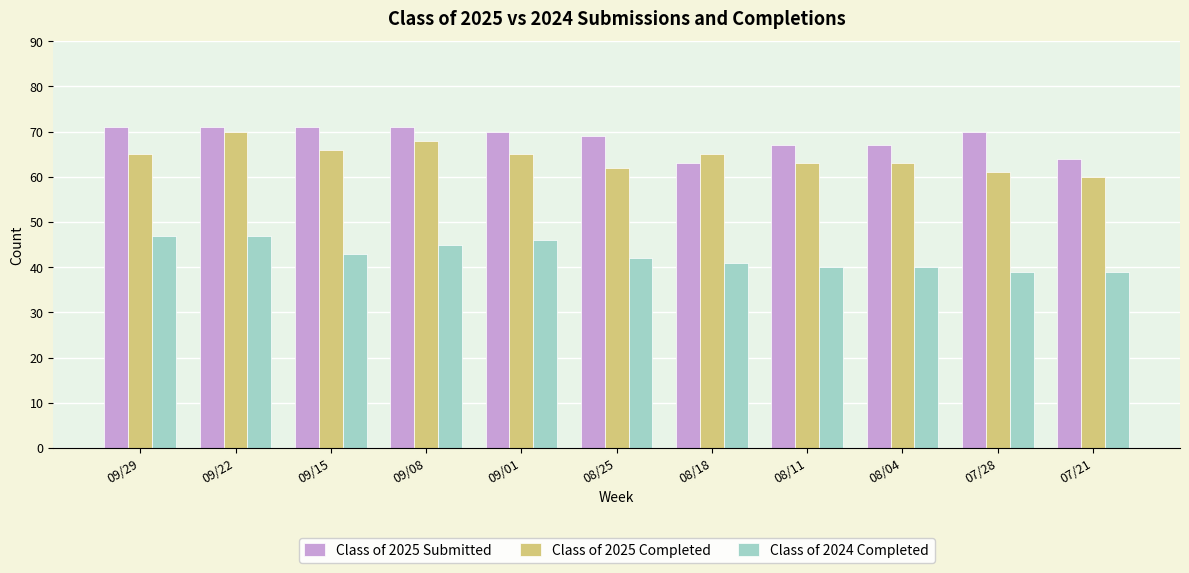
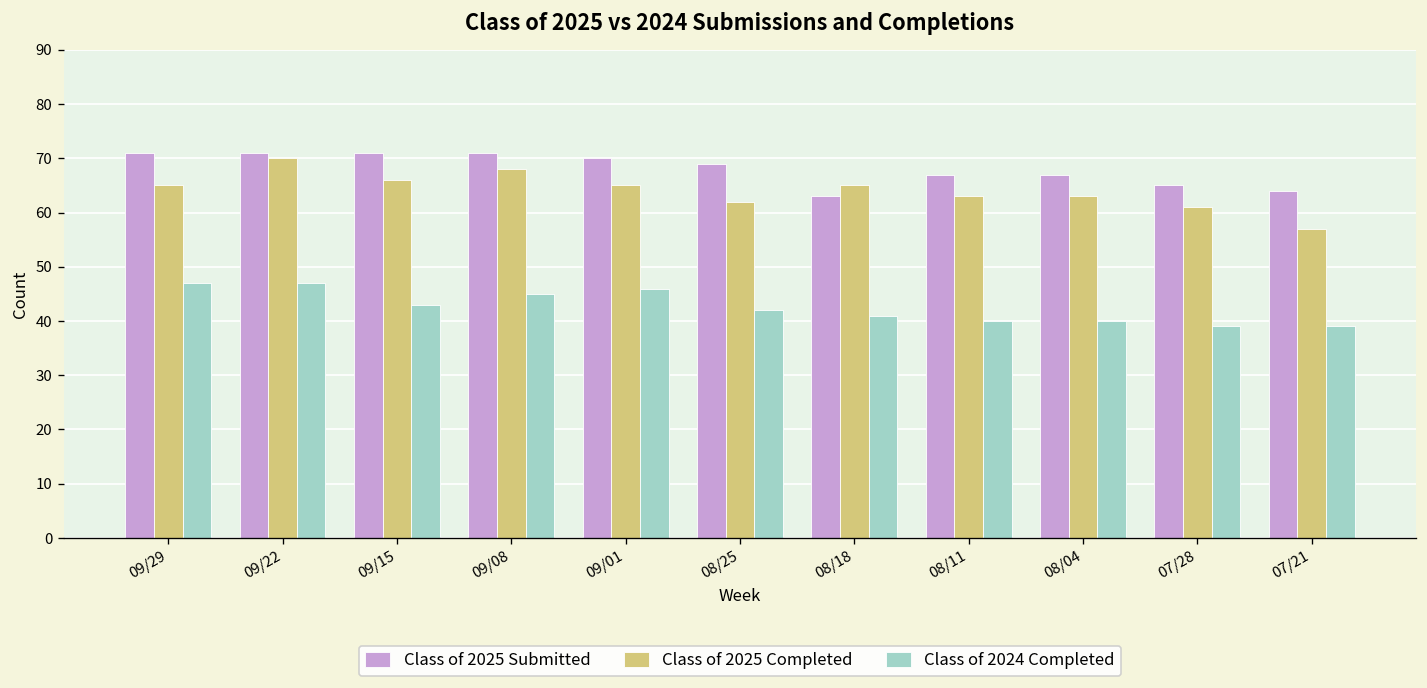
  {
    "Class of 2025 Submitted": {
      "09/29": 71,
      "09/22": 71,
      "09/15": 71,
      "09/08": 71,
      "09/01": 70,
      "08/25": 69,
      "08/18": 63,
      "08/11": 67,
      "08/04": 67,
-     "07/28": 70,
+     "07/28": 65,
      "07/21": 64
    },
    "Class of 2025 Completed": {
      "09/29": 65,
      "09/22": 70,
      "09/15": 66,
      "09/08": 68,
      "09/01": 65,
      "08/25": 62,
      "08/18": 65,
      "08/11": 63,
      "08/04": 63,
      "07/28": 61,
-     "07/21": 60
+     "07/21": 57
    },
    "Class of 2024 Completed": {
      "09/29": 47,
      "09/22": 47,
      "09/15": 43,
      "09/08": 45,
      "09/01": 46,
      "08/25": 42,
      "08/18": 41,
      "08/11": 40,
      "08/04": 40,
      "07/28": 39,
      "07/21": 39
    }
  }
